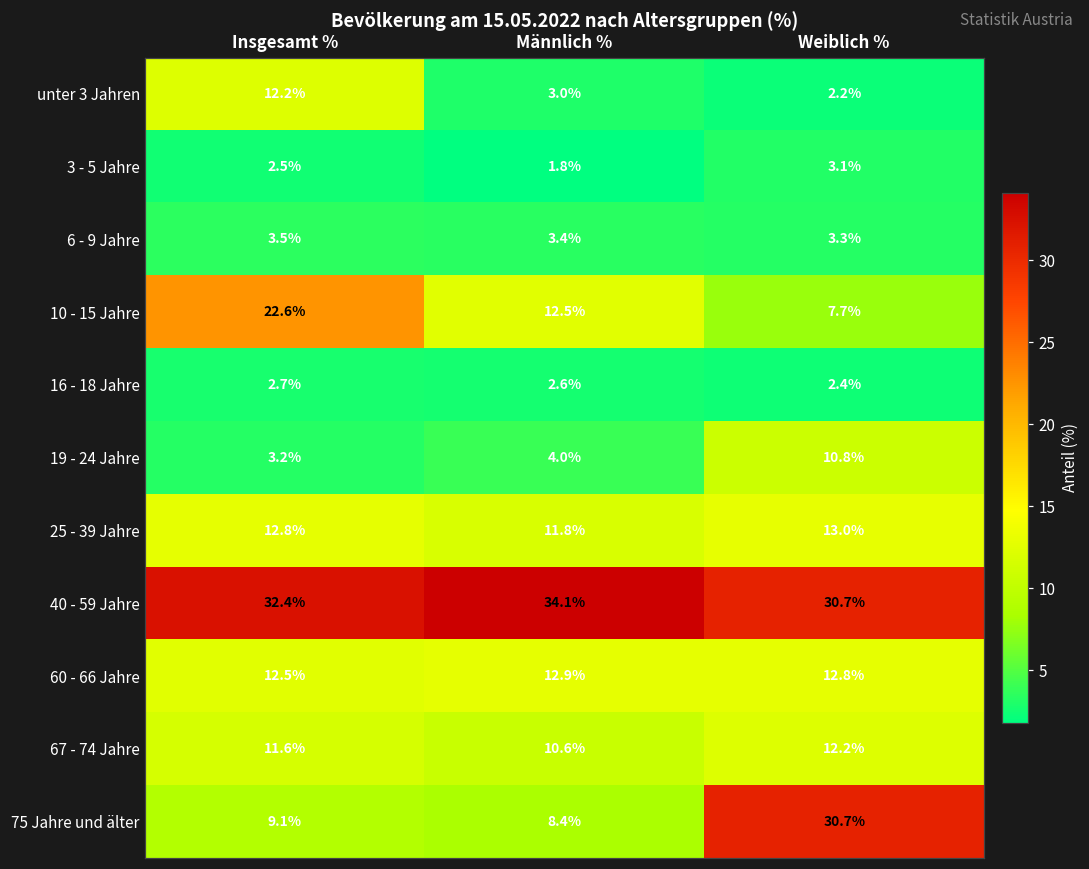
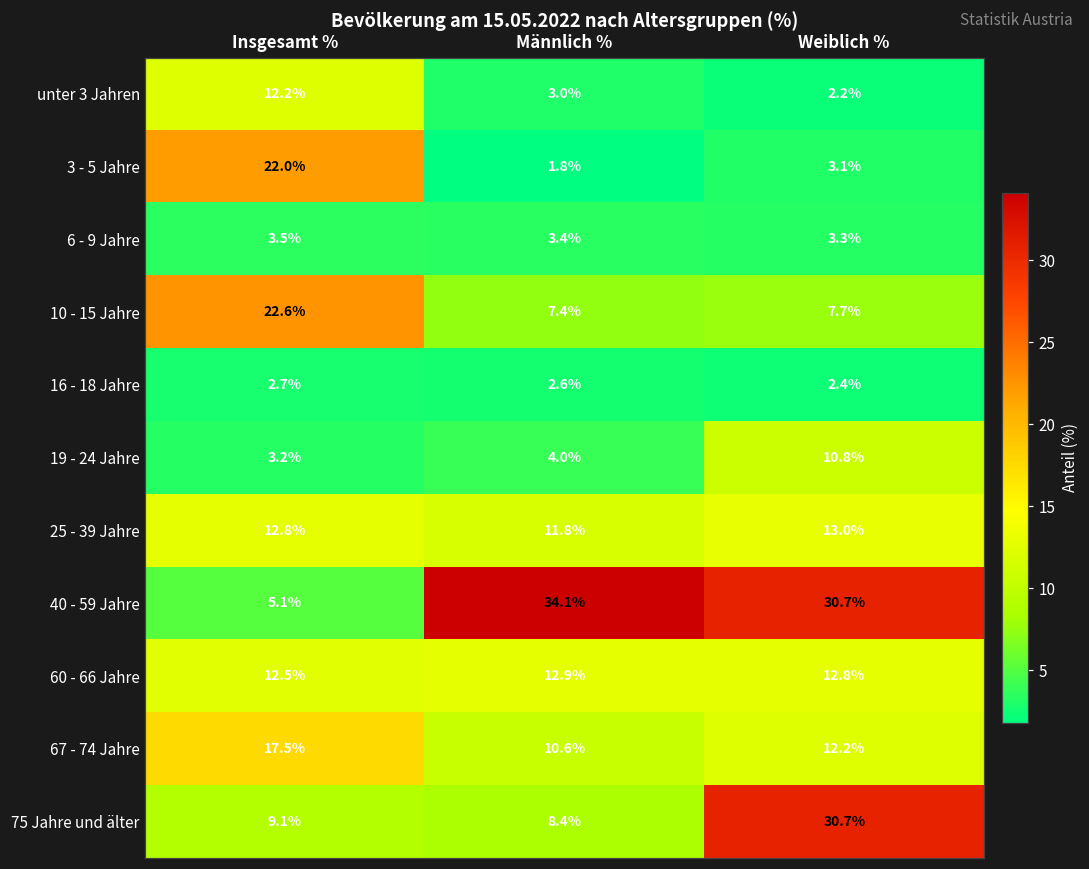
  {
    "unter 3 Jahren": {
      "Insgesamt %": "12.2%",
      "Männlich %": "3.0%",
      "Weiblich %": "2.2%"
    },
    "3 - 5 Jahre": {
-     "Insgesamt %": "2.5%",
+     "Insgesamt %": "22.0%",
      "Männlich %": "1.8%",
      "Weiblich %": "3.1%"
    },
    "6 - 9 Jahre": {
      "Insgesamt %": "3.5%",
      "Männlich %": "3.4%",
      "Weiblich %": "3.3%"
    },
    "10 - 15 Jahre": {
      "Insgesamt %": "22.6%",
-     "Männlich %": "12.5%",
+     "Männlich %": "7.4%",
      "Weiblich %": "7.7%"
    },
    "16 - 18 Jahre": {
      "Insgesamt %": "2.7%",
      "Männlich %": "2.6%",
      "Weiblich %": "2.4%"
    },
    "19 - 24 Jahre": {
      "Insgesamt %": "3.2%",
      "Männlich %": "4.0%",
      "Weiblich %": "10.8%"
    },
    "25 - 39 Jahre": {
      "Insgesamt %": "12.8%",
      "Männlich %": "11.8%",
      "Weiblich %": "13.0%"
    },
    "40 - 59 Jahre": {
-     "Insgesamt %": "32.4%",
+     "Insgesamt %": "5.1%",
      "Männlich %": "34.1%",
      "Weiblich %": "30.7%"
    },
    "60 - 66 Jahre": {
      "Insgesamt %": "12.5%",
      "Männlich %": "12.9%",
      "Weiblich %": "12.8%"
    },
    "67 - 74 Jahre": {
-     "Insgesamt %": "11.6%",
+     "Insgesamt %": "17.5%",
      "Männlich %": "10.6%",
      "Weiblich %": "12.2%"
    },
    "75 Jahre und älter": {
      "Insgesamt %": "9.1%",
      "Männlich %": "8.4%",
      "Weiblich %": "30.7%"
    }
  }
